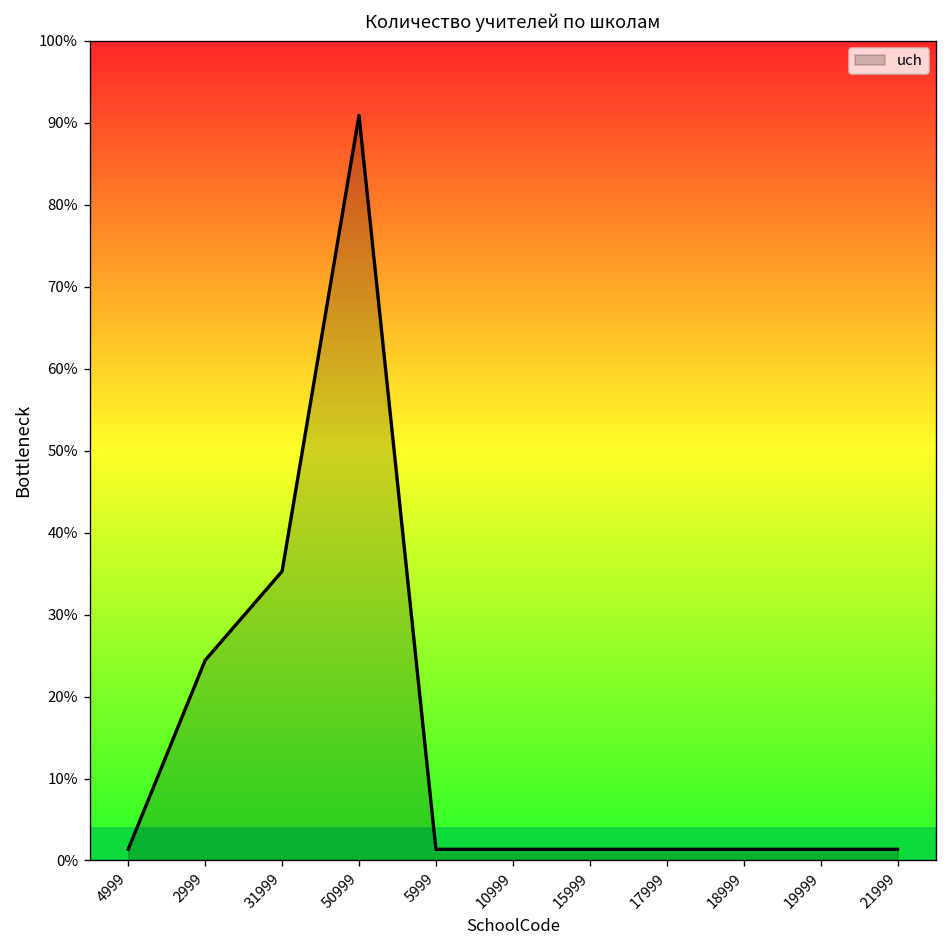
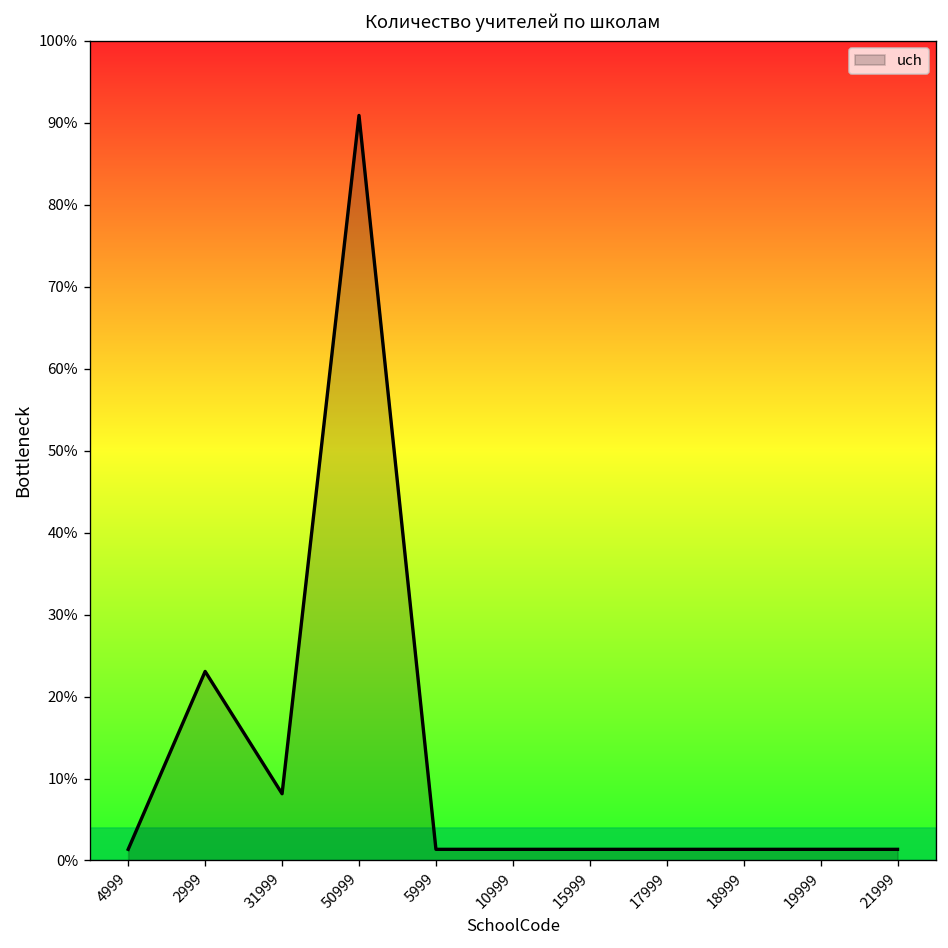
  {
-   "2999": "24%",
-   "31999": "35%",
+   "2999": "23%",
+   "31999": "8%",
    "50999": "91%"
  }
